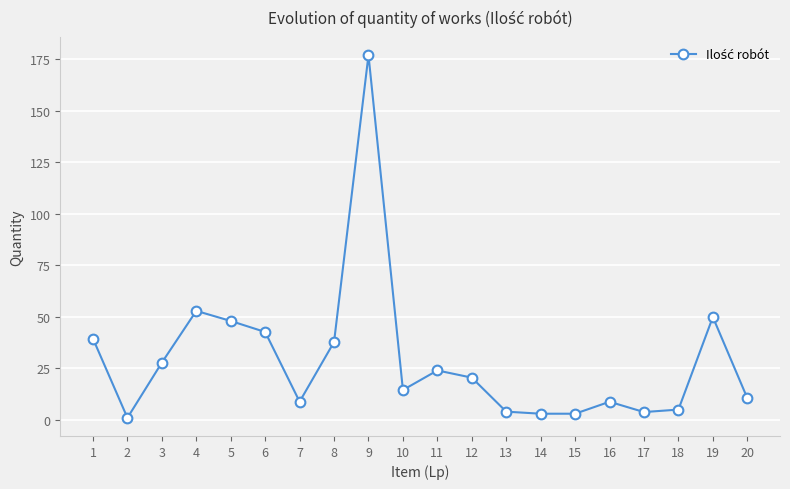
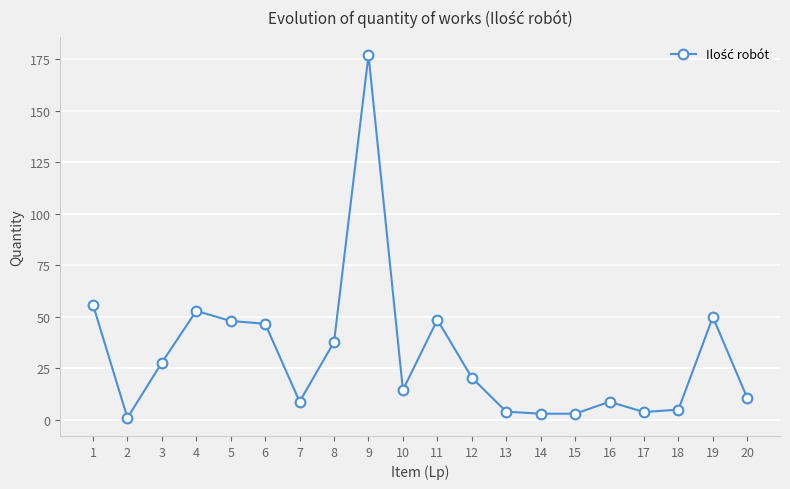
  {
-   "1": 39,
+   "1": 56,
    "2": 1,
    "3": 28,
    "4": 53,
    "5": 48,
-   "6": 43,
+   "6": 47,
    "7": 9,
    "8": 38,
    "9": 177,
    "10": 15,
-   "11": 24,
+   "11": 49,
    "12": 21,
    "13": 4,
    "14": 3,
    "15": 3,
    "16": 9,
    "17": 4,
    "18": 5,
    "19": 50,
    "20": 11
  }
